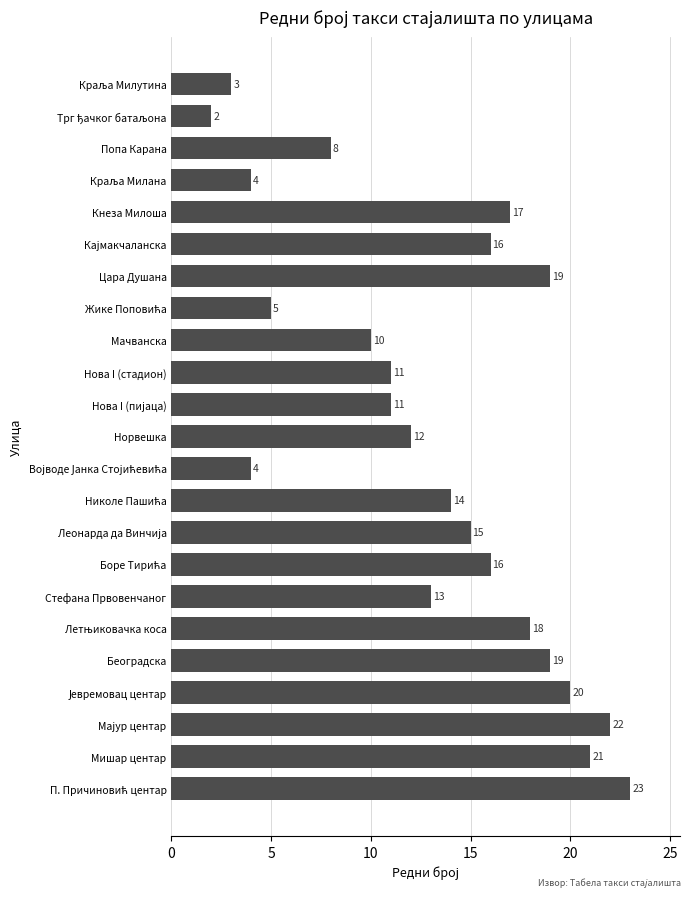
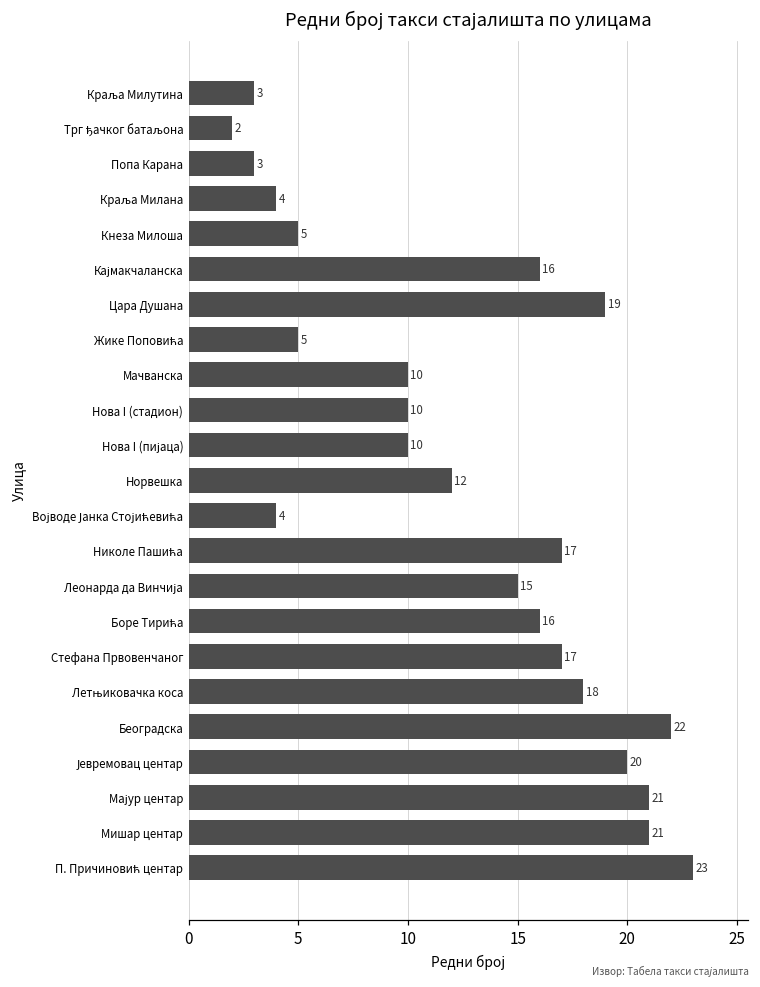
  {
    "Краља Милутина": 3,
    "Трг ђачког батаљона": 2,
-   "Попа Карана": 8,
+   "Попа Карана": 3,
    "Краља Милана": 4,
-   "Кнеза Милоша": 17,
+   "Кнеза Милоша": 5,
    "Кајмакчаланска": 16,
    "Цара Душана": 19,
    "Жике Поповића": 5,
    "Мачванска": 10,
-   "Нова I (стадион)": 11,
-   "Нова I (пијаца)": 11,
+   "Нова I (стадион)": 10,
+   "Нова I (пијаца)": 10,
    "Норвешка": 12,
    "Војводе Јанка Стојићевића": 4,
-   "Николе Пашића": 14,
+   "Николе Пашића": 17,
    "Леонарда да Винчија": 15,
    "Боре Тирића": 16,
-   "Стефана Првовенчаног": 13,
+   "Стефана Првовенчаног": 17,
    "Летњиковачка коса": 18,
-   "Београдска": 19,
+   "Београдска": 22,
    "Јевремовац центар": 20,
-   "Мајур центар": 22,
+   "Мајур центар": 21,
    "Мишар центар": 21,
    "П. Причиновић центар": 23
  }
